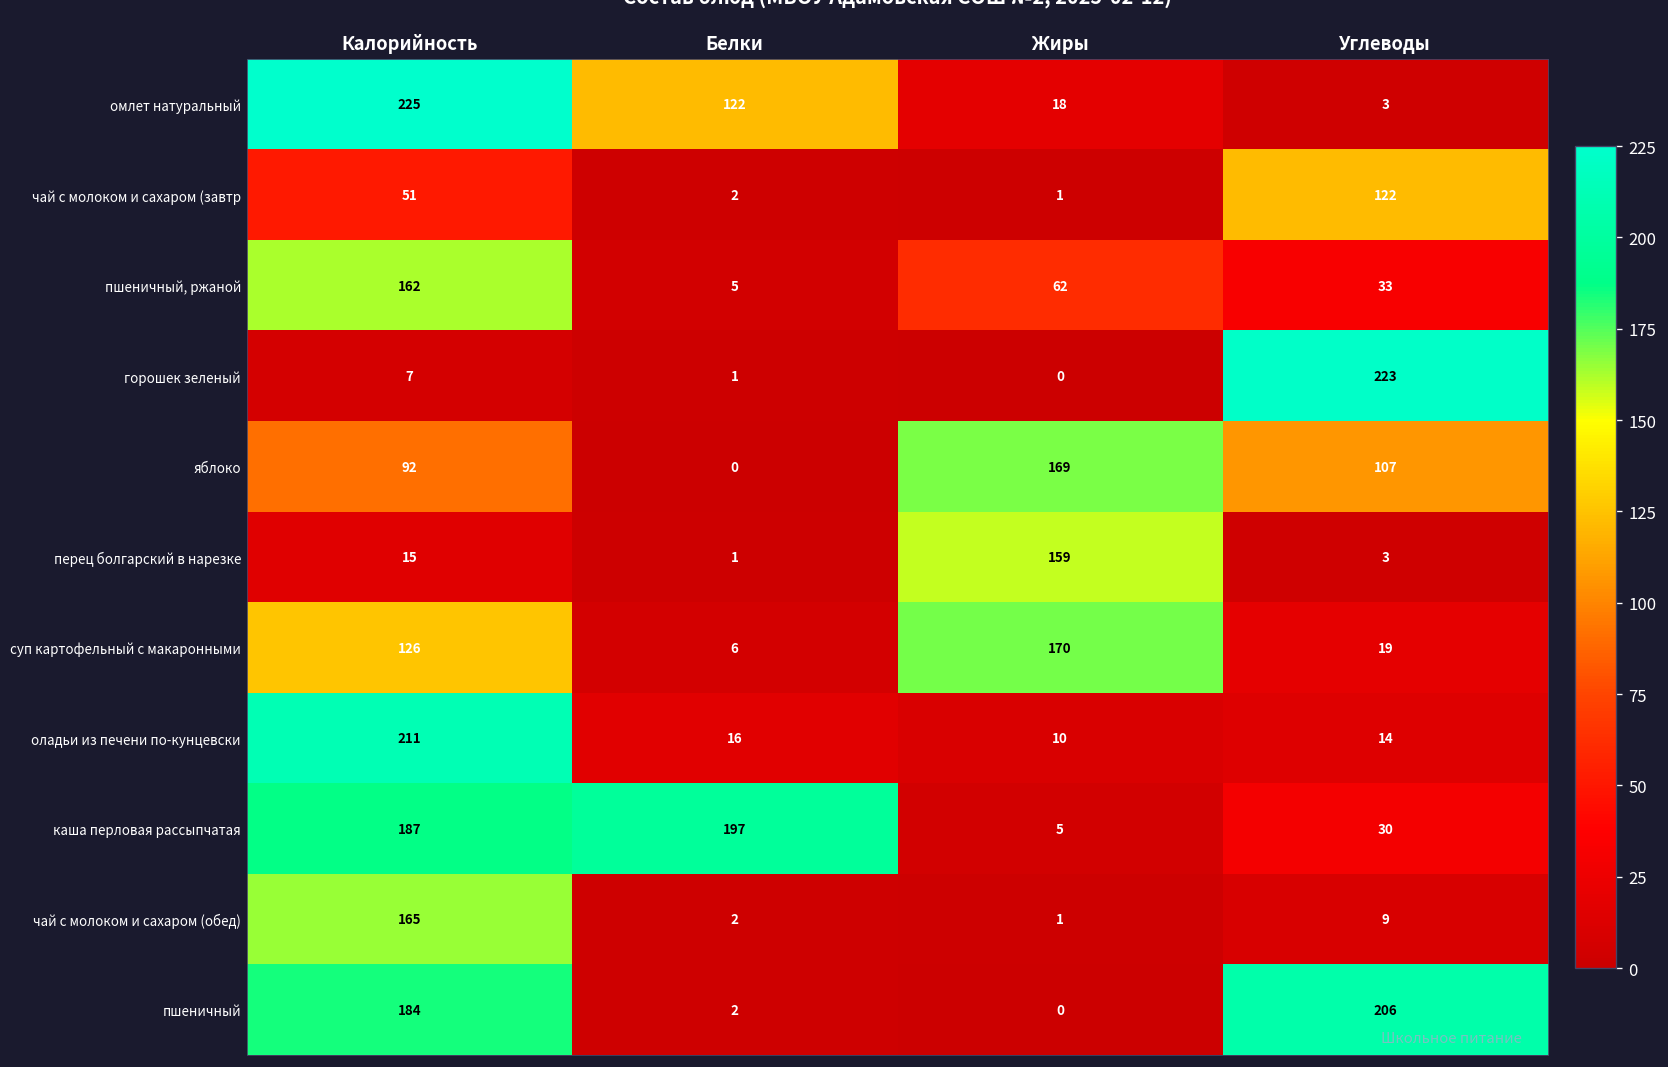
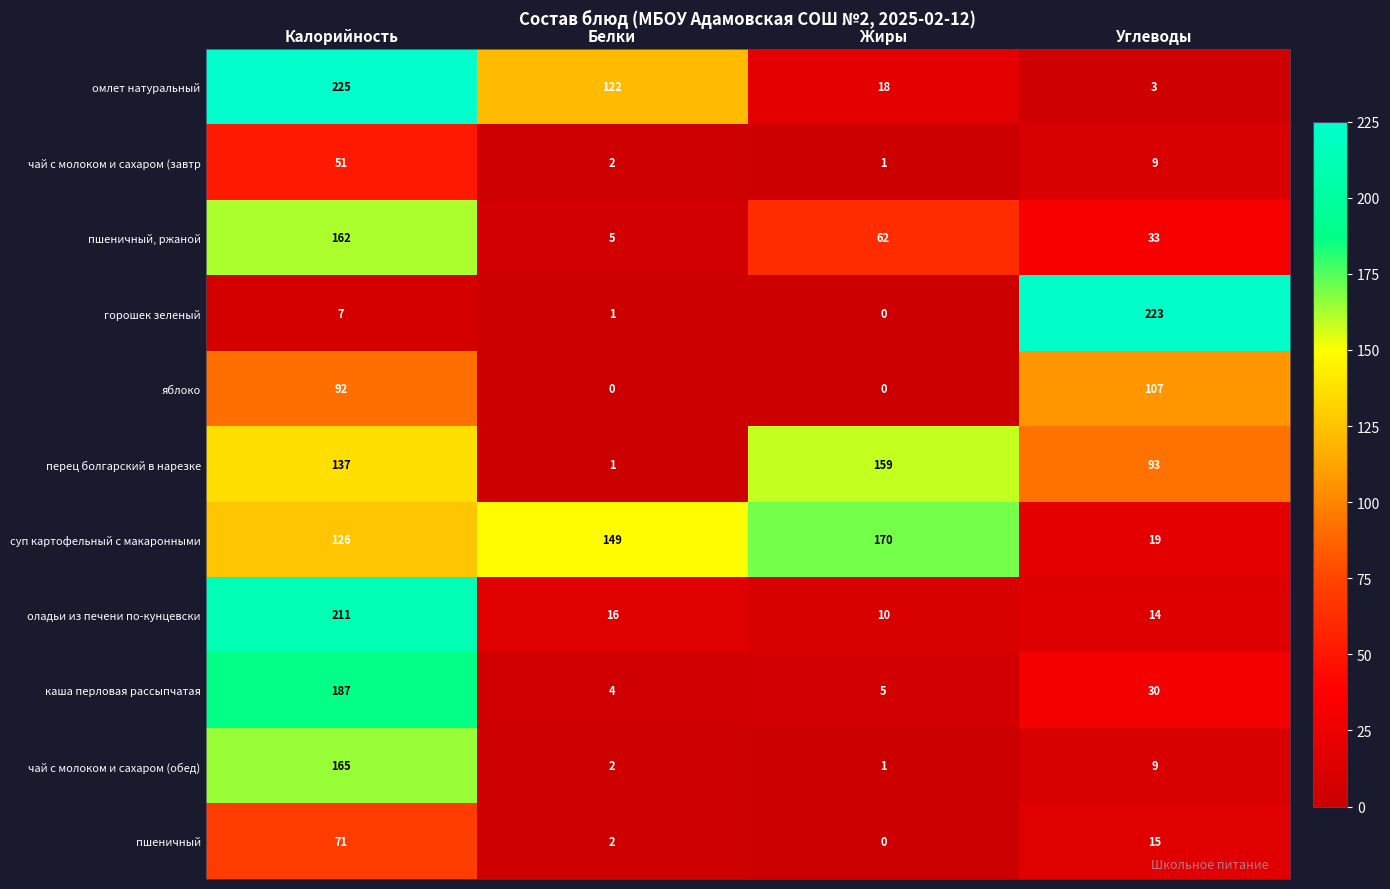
  {
    "омлет натуральный": {
      "Калорийность": 225,
      "Белки": 122,
      "Жиры": 18,
      "Углеводы": 3
    },
    "чай с молоком и сахаром (завтр": {
      "Калорийность": 51,
      "Белки": 2,
      "Жиры": 1,
-     "Углеводы": 122
+     "Углеводы": 9
    },
    "пшеничный, ржаной": {
      "Калорийность": 162,
      "Белки": 5,
      "Жиры": 62,
      "Углеводы": 33
    },
    "горошек зеленый": {
      "Калорийность": 7,
      "Белки": 1,
      "Жиры": 0,
      "Углеводы": 223
    },
    "яблоко": {
      "Калорийность": 92,
      "Белки": 0,
-     "Жиры": 169,
+     "Жиры": 0,
      "Углеводы": 107
    },
    "перец болгарский в нарезке": {
-     "Калорийность": 15,
+     "Калорийность": 137,
      "Белки": 1,
      "Жиры": 159,
-     "Углеводы": 3
+     "Углеводы": 93
    },
    "суп картофельный с макаронными": {
      "Калорийность": 126,
-     "Белки": 6,
+     "Белки": 149,
      "Жиры": 170,
      "Углеводы": 19
    },
    "оладьи из печени по-кунцевски": {
      "Калорийность": 211,
      "Белки": 16,
      "Жиры": 10,
      "Углеводы": 14
    },
    "каша перловая рассыпчатая": {
      "Калорийность": 187,
-     "Белки": 197,
+     "Белки": 4,
      "Жиры": 5,
      "Углеводы": 30
    },
    "чай с молоком и сахаром (обед)": {
      "Калорийность": 165,
      "Белки": 2,
      "Жиры": 1,
      "Углеводы": 9
    },
    "пшеничный": {
-     "Калорийность": 184,
+     "Калорийность": 71,
      "Белки": 2,
      "Жиры": 0,
-     "Углеводы": 206
+     "Углеводы": 15
    }
  }
